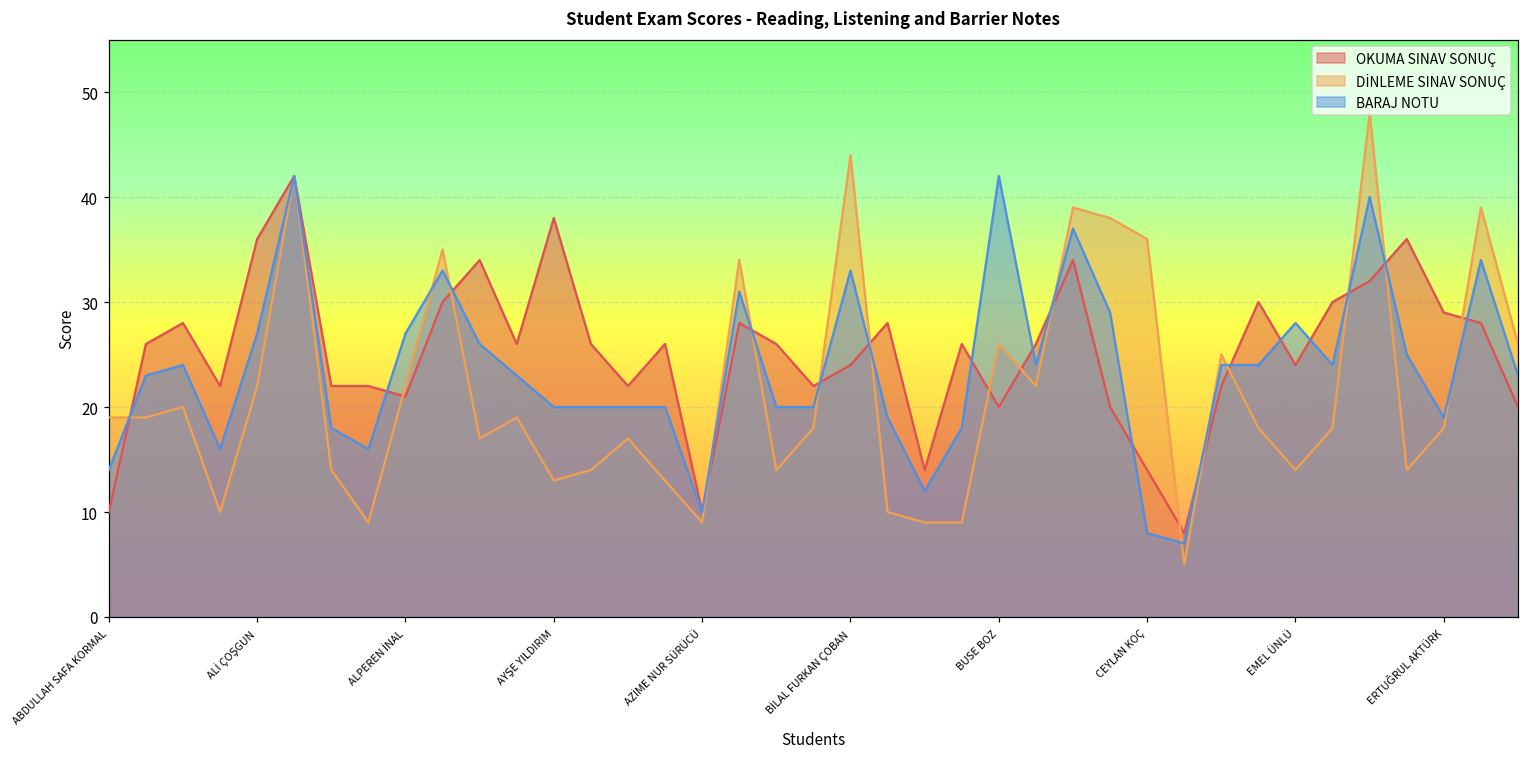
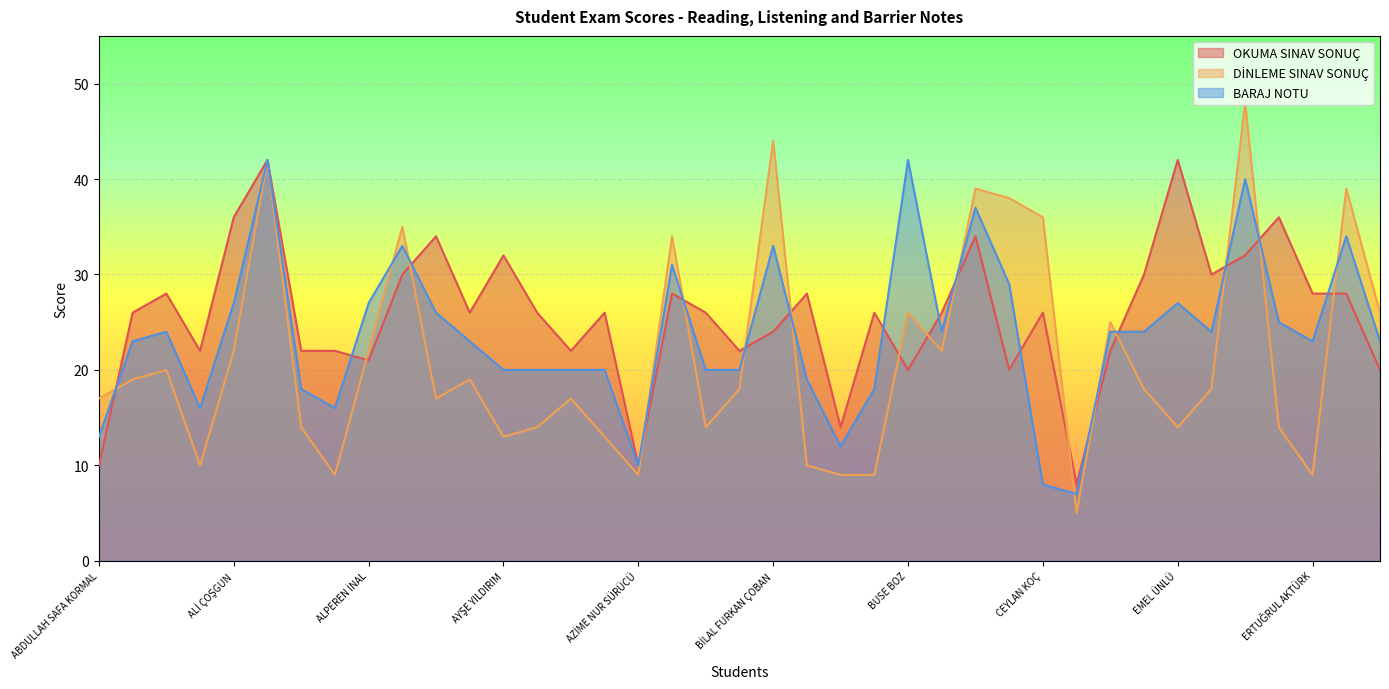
  {
    "OKUMA SINAV SONUÇ": {
      "ABDULLAH SAFA KORMAL": 10,
      "ALİ ÇOŞGUN": 36,
      "ALPEREN İNAL": 21,
-     "AYŞE YILDIRIM": 38,
+     "AYŞE YILDIRIM": 32,
      "BİLAL FURKAN ÇOBAN": 24,
      "BUSE BOZ": 20,
-     "CEYLAN KOÇ": 14,
-     "EMEL ÜNLÜ": 24,
-     "ERTUĞRUL AKTÜRK": 29
+     "CEYLAN KOÇ": 26,
+     "EMEL ÜNLÜ": 42,
+     "ERTUĞRUL AKTÜRK": 28
    },
    "DİNLEME SINAV SONUÇ": {
-     "ABDULLAH SAFA KORMAL": 19,
+     "ABDULLAH SAFA KORMAL": 17,
      "ALİ ÇOŞGUN": 22,
      "ALPEREN İNAL": 22,
      "AYŞE YILDIRIM": 13,
      "AZİME NUR SÜRÜCÜ": 9,
      "BİLAL FURKAN ÇOBAN": 44,
      "BUSE BOZ": 26,
      "CEYLAN KOÇ": 36,
      "EMEL ÜNLÜ": 14,
-     "ERTUĞRUL AKTÜRK": 18
+     "ERTUĞRUL AKTÜRK": 9
    },
    "BARAJ NOTU": {
-     "ABDULLAH SAFA KORMAL": 14,
+     "ABDULLAH SAFA KORMAL": 13,
      "ALİ ÇOŞGUN": 27,
      "ALPEREN İNAL": 27,
      "AYŞE YILDIRIM": 20,
      "BİLAL FURKAN ÇOBAN": 33,
      "BUSE BOZ": 42,
      "CEYLAN KOÇ": 8,
-     "EMEL ÜNLÜ": 28,
-     "ERTUĞRUL AKTÜRK": 19
+     "EMEL ÜNLÜ": 27,
+     "ERTUĞRUL AKTÜRK": 23
    }
  }
